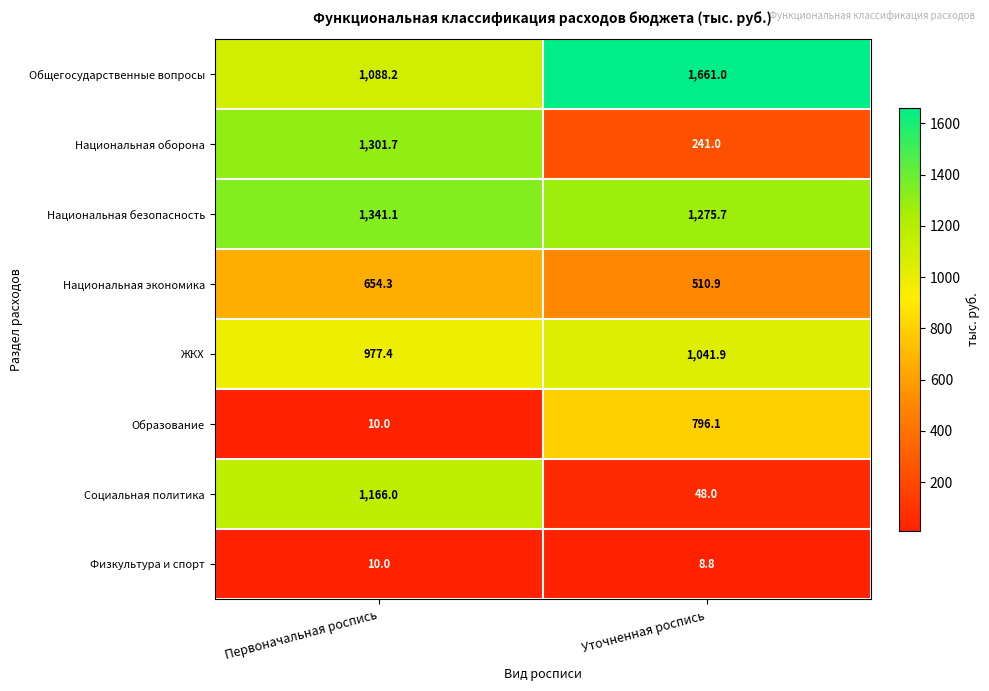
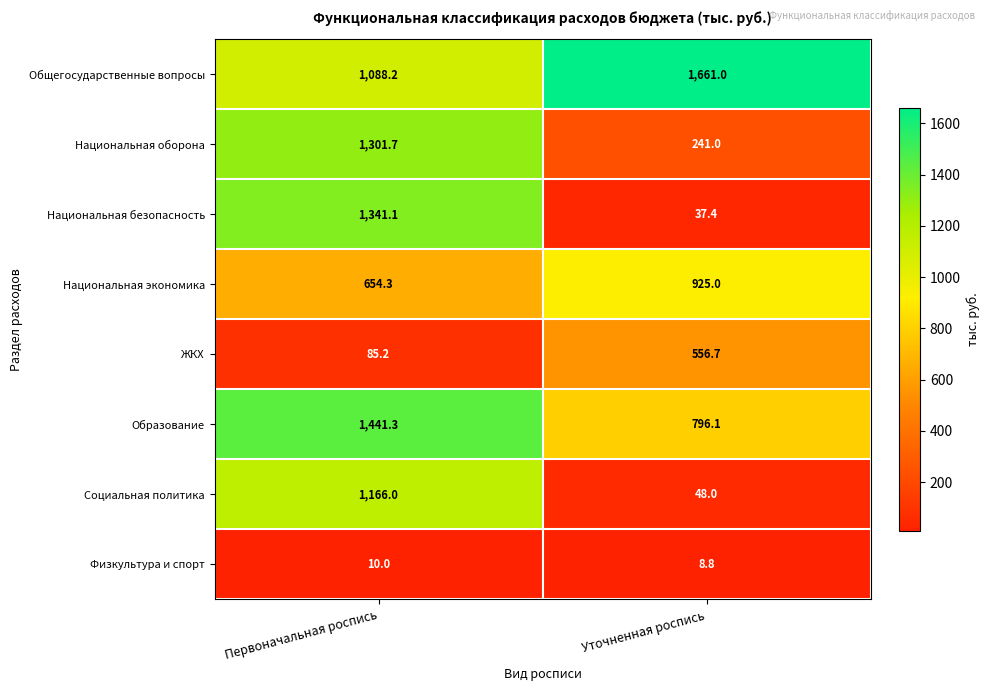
  {
    "Общегосударственные вопросы": {
      "Первоначальная роспись": "1,088.2",
      "Уточненная роспись": "1,661.0"
    },
    "Национальная оборона": {
      "Первоначальная роспись": "1,301.7",
      "Уточненная роспись": "241.0"
    },
    "Национальная безопасность": {
      "Первоначальная роспись": "1,341.1",
-     "Уточненная роспись": "1,275.7"
+     "Уточненная роспись": "37.4"
    },
    "Национальная экономика": {
      "Первоначальная роспись": "654.3",
-     "Уточненная роспись": "510.9"
+     "Уточненная роспись": "925.0"
    },
    "ЖКХ": {
-     "Первоначальная роспись": "977.4",
-     "Уточненная роспись": "1,041.9"
+     "Первоначальная роспись": "85.2",
+     "Уточненная роспись": "556.7"
    },
    "Образование": {
-     "Первоначальная роспись": "10.0",
+     "Первоначальная роспись": "1,441.3",
      "Уточненная роспись": "796.1"
    },
    "Социальная политика": {
      "Первоначальная роспись": "1,166.0",
      "Уточненная роспись": "48.0"
    },
    "Физкультура и спорт": {
      "Первоначальная роспись": "10.0",
      "Уточненная роспись": "8.8"
    }
  }
